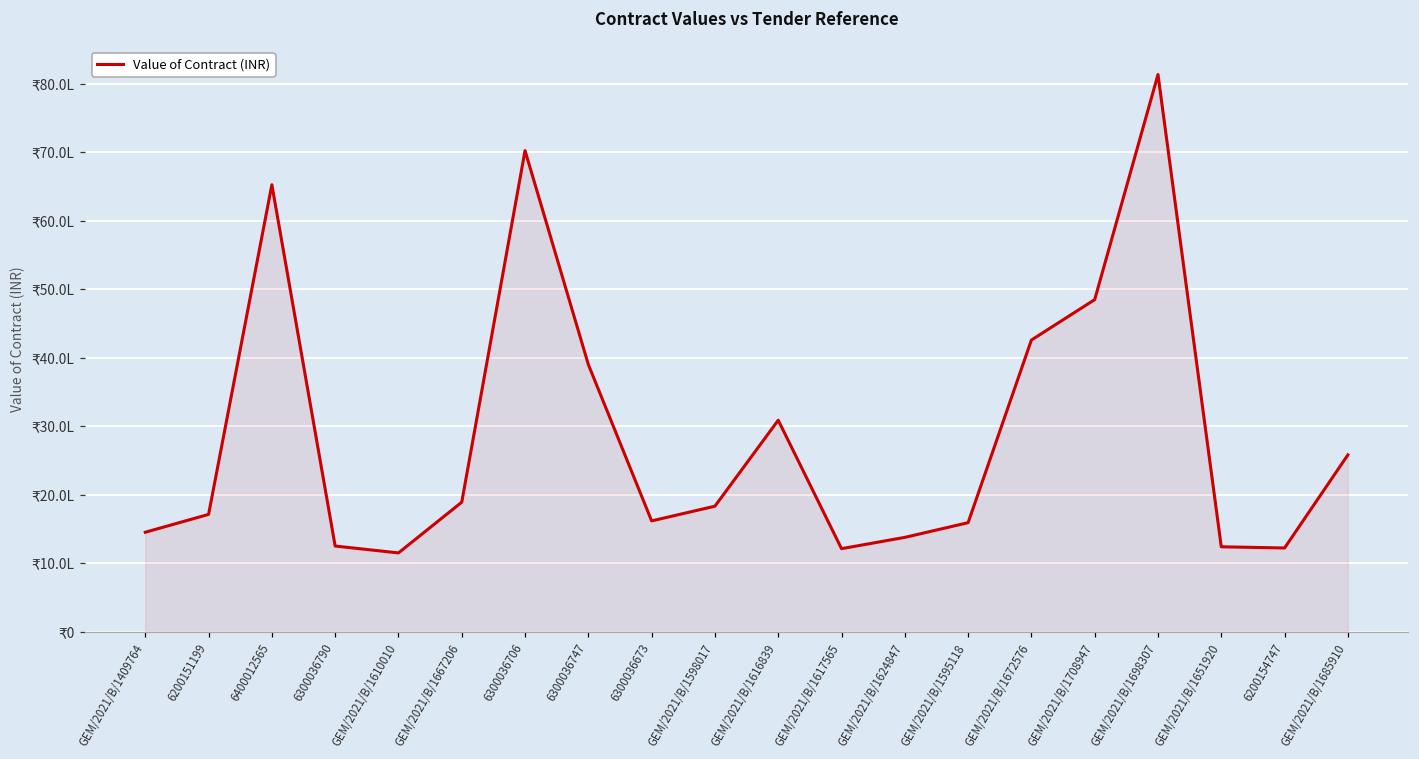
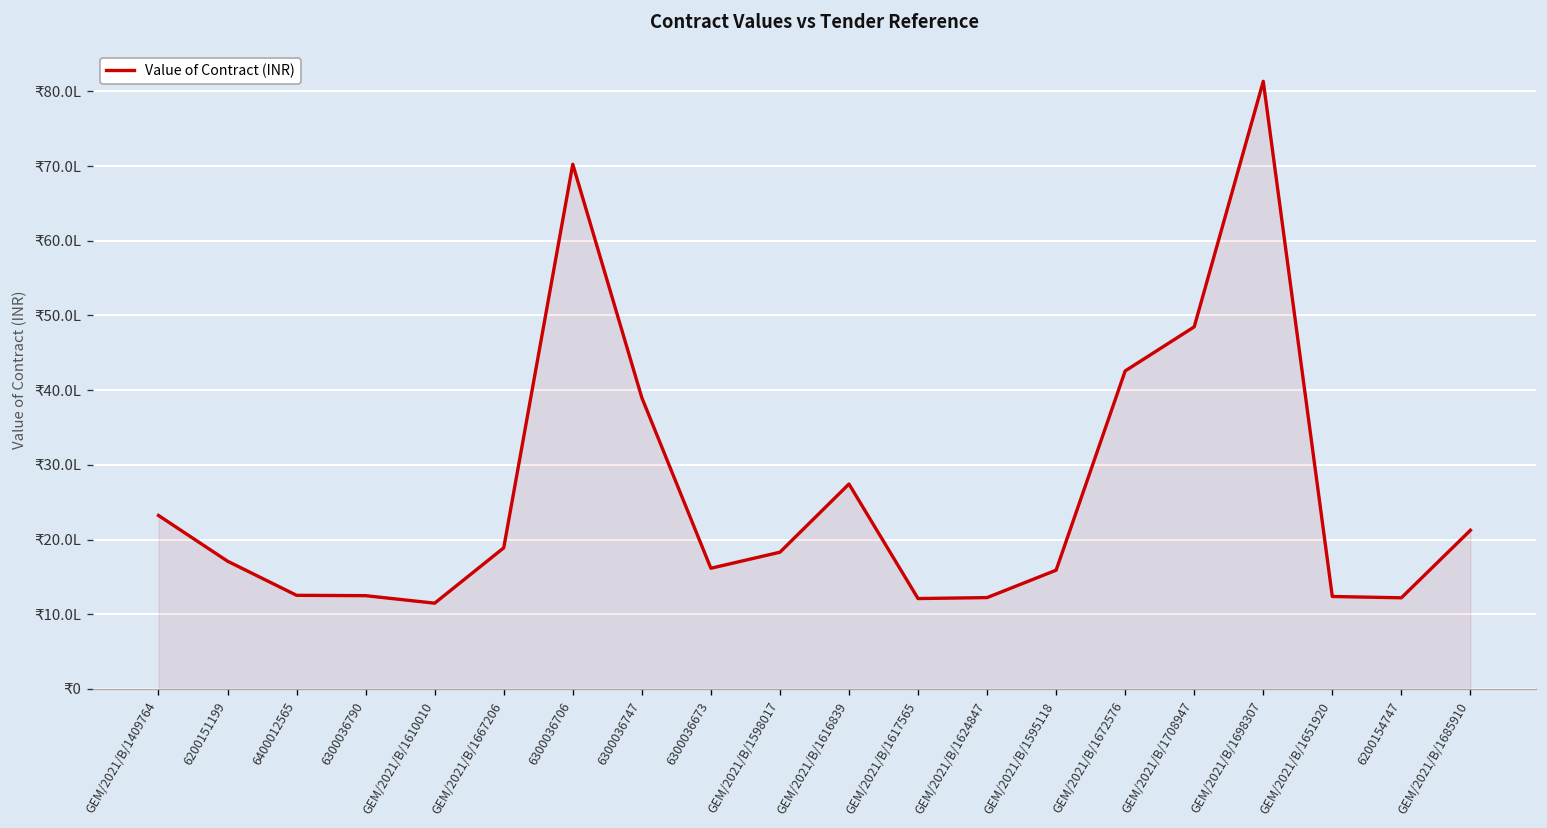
  {
-   "GEM/2021/B/1409764": "₹15L",
+   "GEM/2021/B/1409764": "₹23L",
    "6200151199": "₹17L",
-   "6400012565": "₹65L",
+   "6400012565": "₹13L",
    "6300036790": "₹12L",
    "GEM/2021/B/1610010": "₹11L",
    "GEM/2021/B/1667206": "₹19L",
    "6300036706": "₹70L",
    "6300036747": "₹39L",
    "6300036673": "₹16L",
    "GEM/2021/B/1598017": "₹18L",
-   "GEM/2021/B/1616839": "₹31L",
+   "GEM/2021/B/1616839": "₹27L",
    "GEM/2021/B/1617565": "₹12L",
-   "GEM/2021/B/1624847": "₹14L",
+   "GEM/2021/B/1624847": "₹12L",
    "GEM/2021/B/1595118": "₹16L",
    "GEM/2021/B/1672576": "₹43L",
    "GEM/2021/B/1708947": "₹48L",
    "GEM/2021/B/1698307": "₹81L",
    "GEM/2021/B/1651920": "₹12L",
    "6200154747": "₹12L",
-   "GEM/2021/B/1685910": "₹26L"
+   "GEM/2021/B/1685910": "₹21L"
  }
